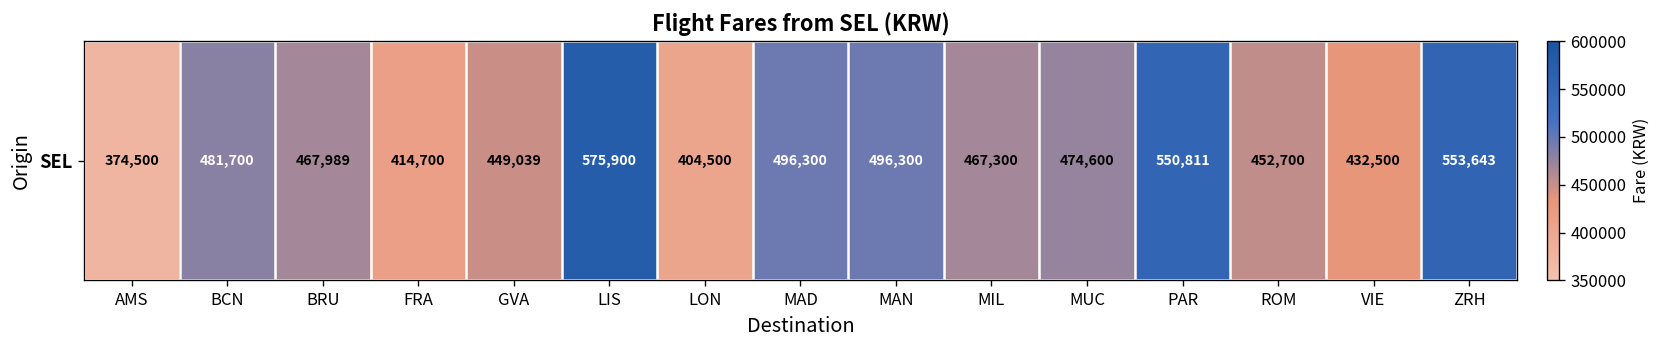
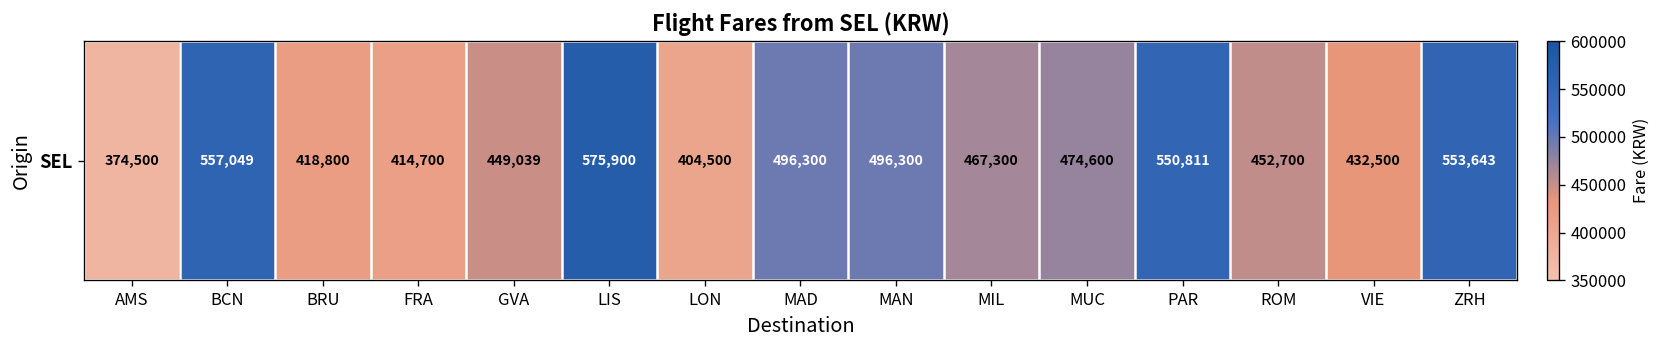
  {
    "SEL": {
      "AMS": "374,500",
-     "BCN": "481,700",
-     "BRU": "467,989",
+     "BCN": "557,049",
+     "BRU": "418,800",
      "FRA": "414,700",
      "GVA": "449,039",
      "LIS": "575,900",
      "LON": "404,500",
      "MAD": "496,300",
      "MAN": "496,300",
      "MIL": "467,300",
      "MUC": "474,600",
      "PAR": "550,811",
      "ROM": "452,700",
      "VIE": "432,500",
      "ZRH": "553,643"
    }
  }
